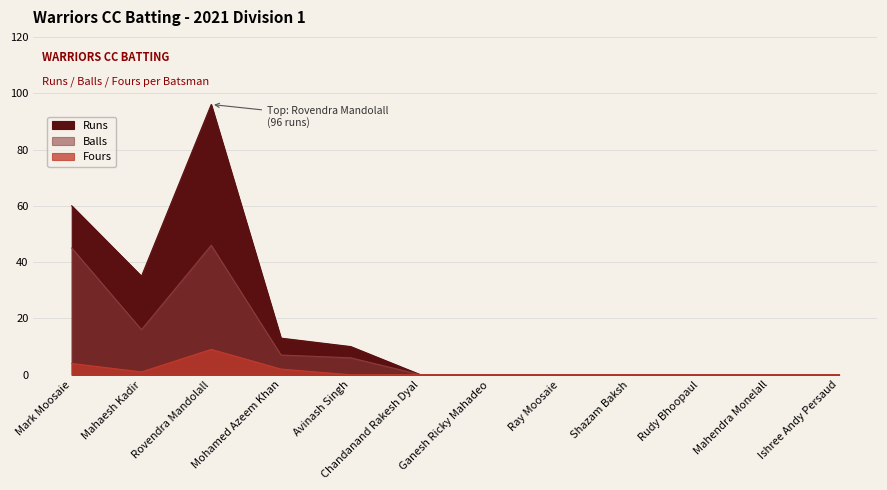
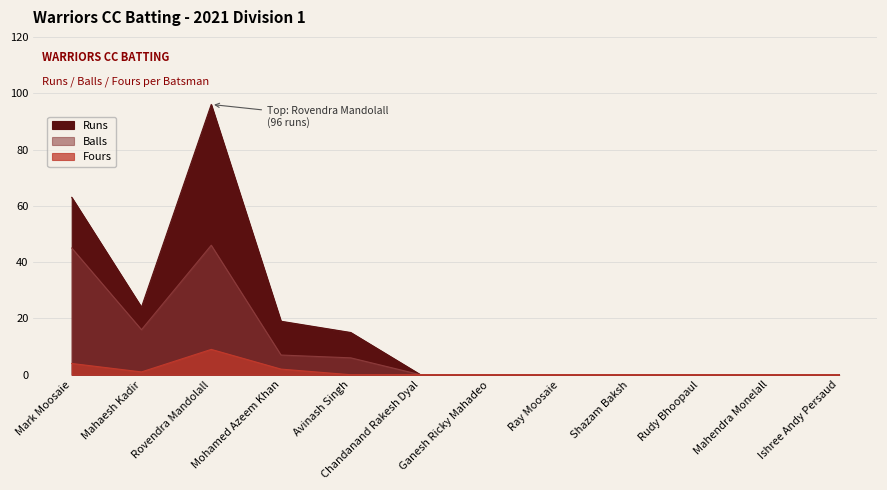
  {
    "Runs": {
-     "Mark Moosaie": 60,
-     "Mahaesh Kadir": 35,
-     "Mohamed Azeem Khan": 13,
-     "Avinash Singh": 10
+     "Mark Moosaie": 63,
+     "Mahaesh Kadir": 24,
+     "Mohamed Azeem Khan": 19,
+     "Avinash Singh": 15
    }
  }
